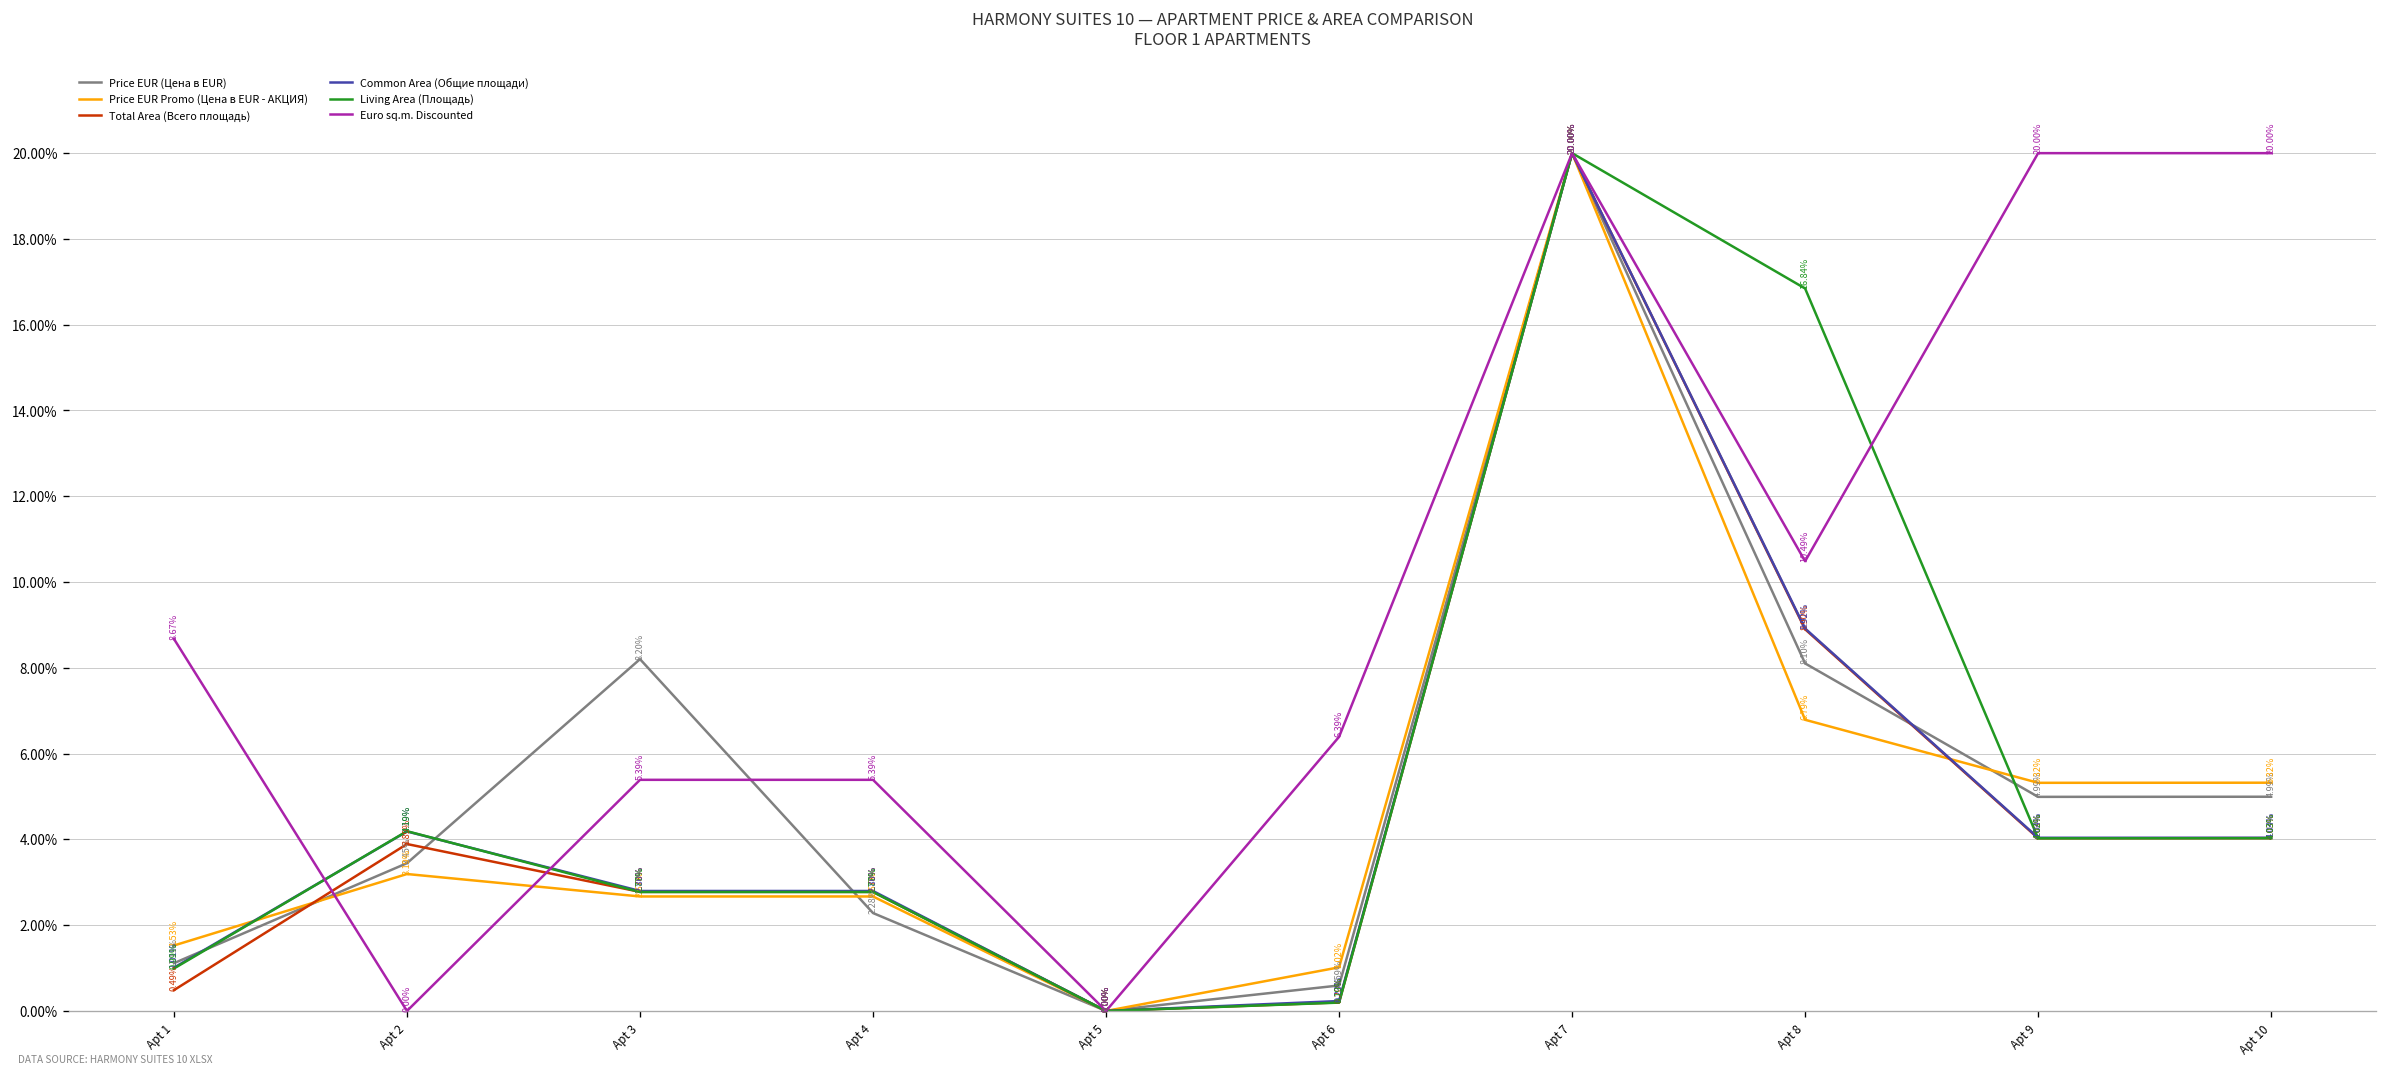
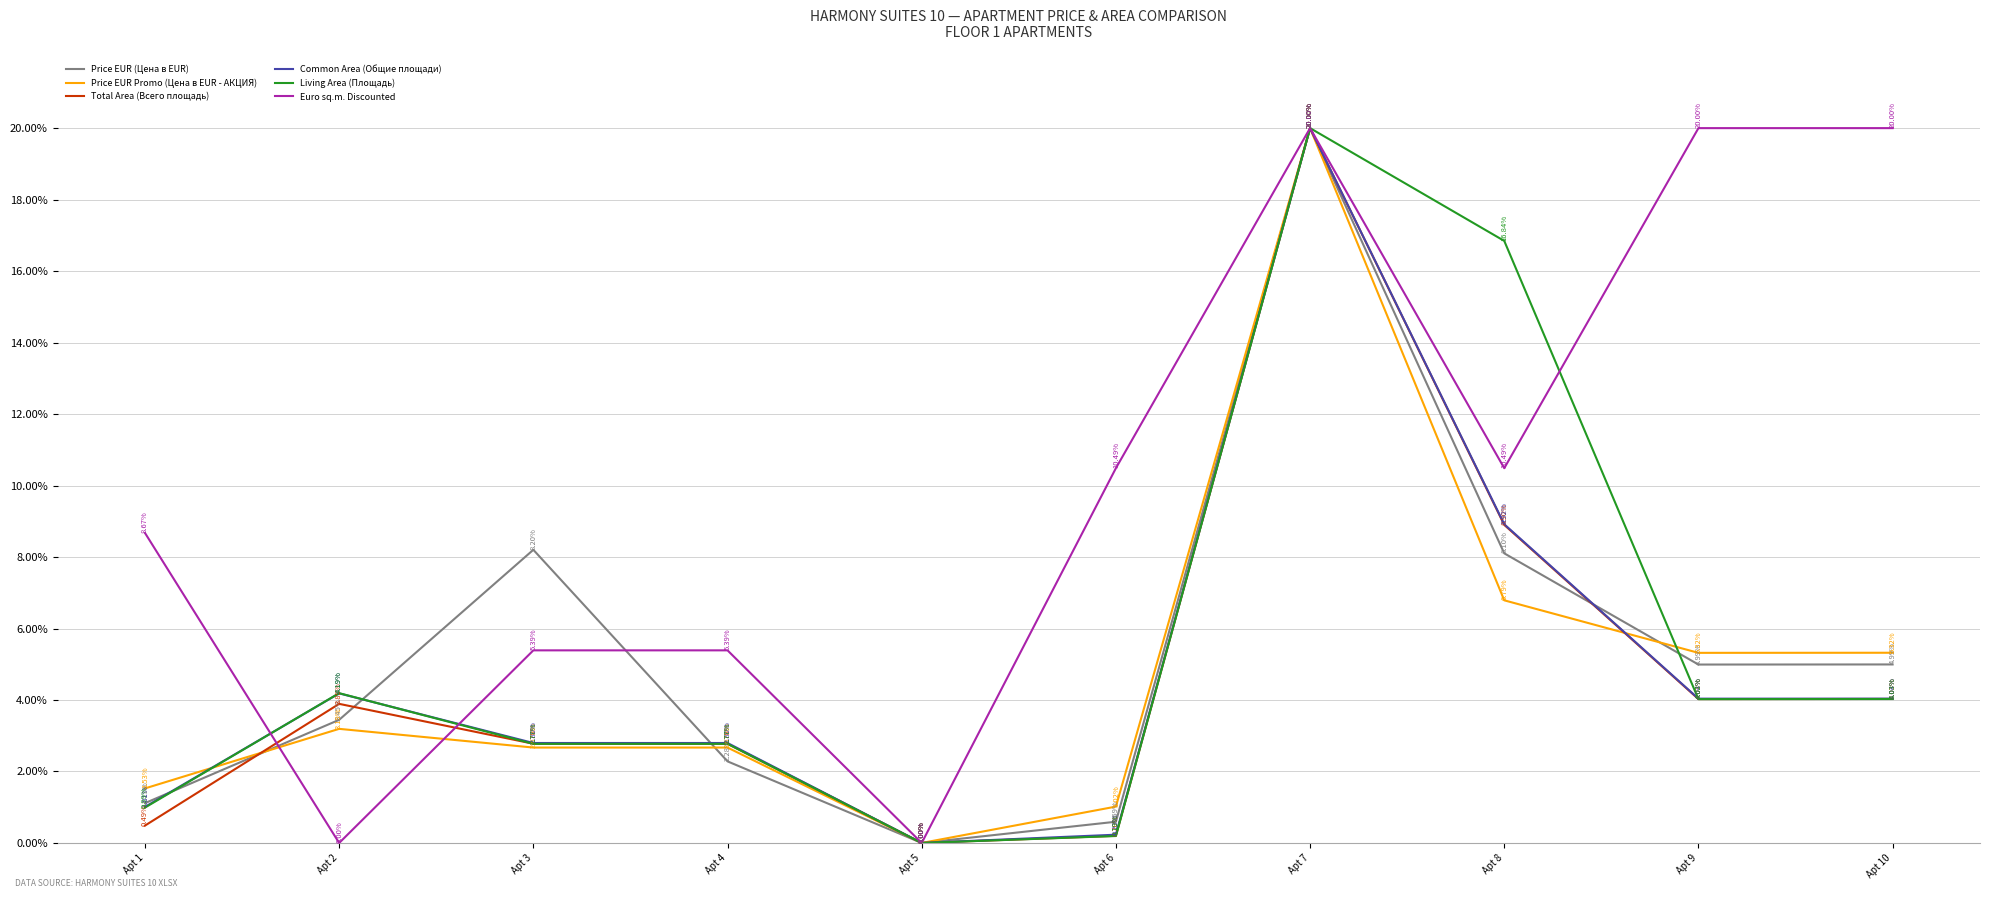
  {
    "Price EUR (Цена в ЕUR)": {
      "Apt 3": "8.20%",
      "Apt 8": "8.10%"
    },
    "Price EUR Promo (Цена в ЕUR - АКЦИЯ)": {
      "Apt 8": "6.79%"
    },
    "Living Area (Плoщaдь)": {
      "Apt 8": "16.84%"
    },
    "Euro sq.m. Discounted": {
      "Apt 1": "8.67%",
      "Apt 2": "0.00%",
      "Apt 3": "5.39%",
      "Apt 4": "5.39%",
-     "Apt 6": "6.39%",
+     "Apt 6": "10.49%",
      "Apt 8": "10.49%",
      "Apt 9": "20.00%",
      "Apt 10": "20.00%"
    }
  }
